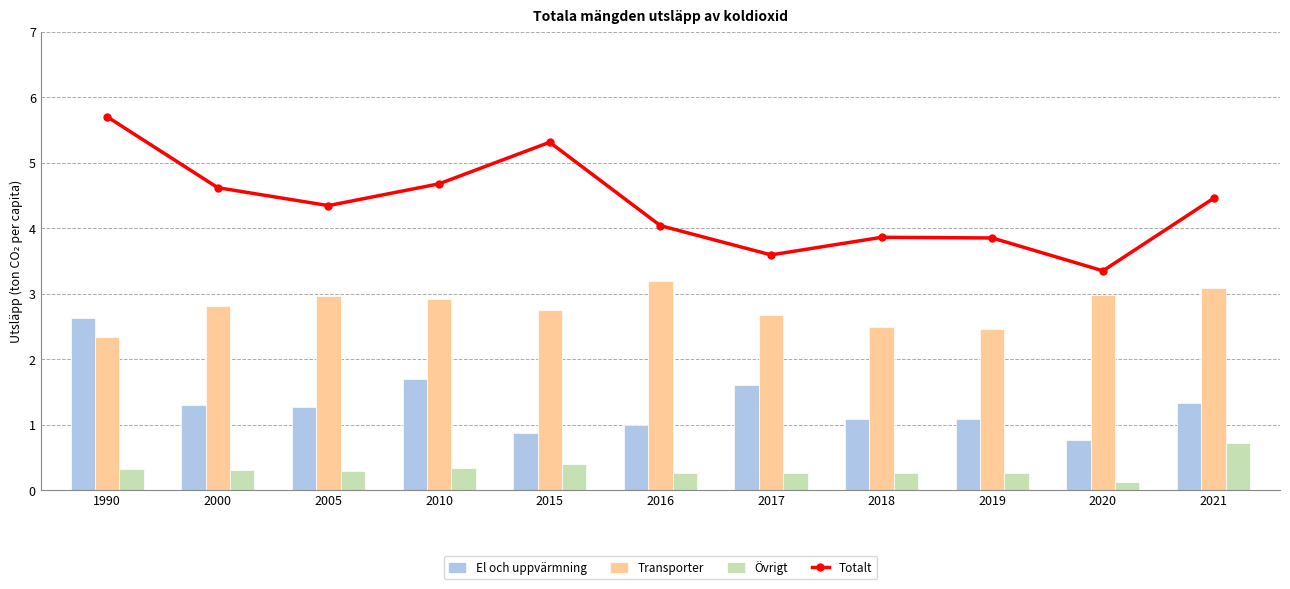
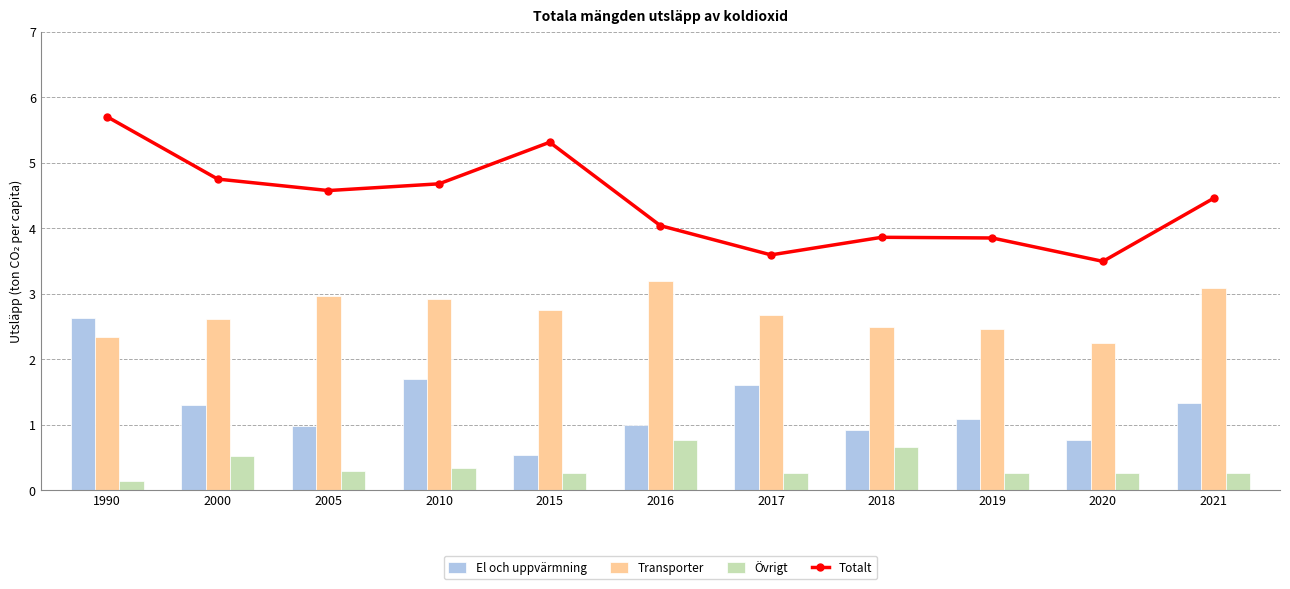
  {
    "El och uppvärmning": {
      "1990": 2.6,
      "2000": 1.3,
-     "2005": 1.3,
+     "2005": 1.0,
      "2010": 1.7,
-     "2015": 0.9,
+     "2015": 0.5,
      "2016": 1.0,
      "2017": 1.6,
-     "2018": 1.1,
+     "2018": 0.9,
      "2019": 1.1,
      "2020": 0.8,
      "2021": 1.3
    },
    "Totalt": {
      "1990": 5.7,
-     "2000": 4.6,
-     "2005": 4.3,
+     "2000": 4.7,
+     "2005": 4.6,
      "2010": 4.7,
      "2015": 5.3,
      "2016": 4.0,
      "2017": 3.6,
      "2018": 3.9,
      "2019": 3.8,
-     "2020": 3.3,
+     "2020": 3.5,
      "2021": 4.5
    },
    "Transporter": {
      "1990": 2.3,
-     "2000": 2.8,
+     "2000": 2.6,
      "2005": 3.0,
      "2010": 2.9,
      "2015": 2.7,
      "2016": 3.2,
      "2017": 2.7,
      "2018": 2.5,
      "2019": 2.5,
-     "2020": 3.0,
+     "2020": 2.3,
      "2021": 3.1
    },
    "Övrigt": {
-     "1990": 0.3,
-     "2000": 0.3,
+     "1990": 0.1,
+     "2000": 0.5,
      "2005": 0.3,
      "2010": 0.3,
-     "2015": 0.4,
-     "2016": 0.3,
+     "2015": 0.3,
+     "2016": 0.8,
      "2017": 0.3,
-     "2018": 0.3,
+     "2018": 0.7,
      "2019": 0.3,
-     "2020": 0.1,
-     "2021": 0.7
+     "2020": 0.3,
+     "2021": 0.3
    }
  }
